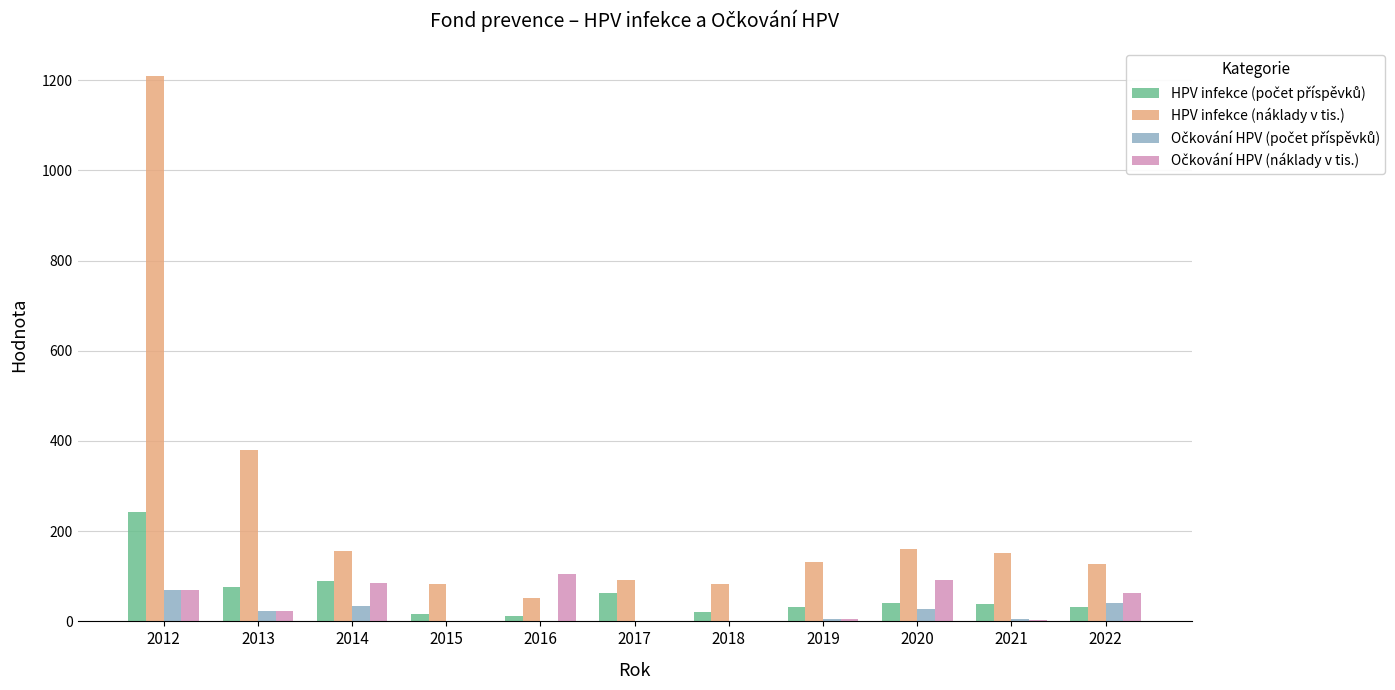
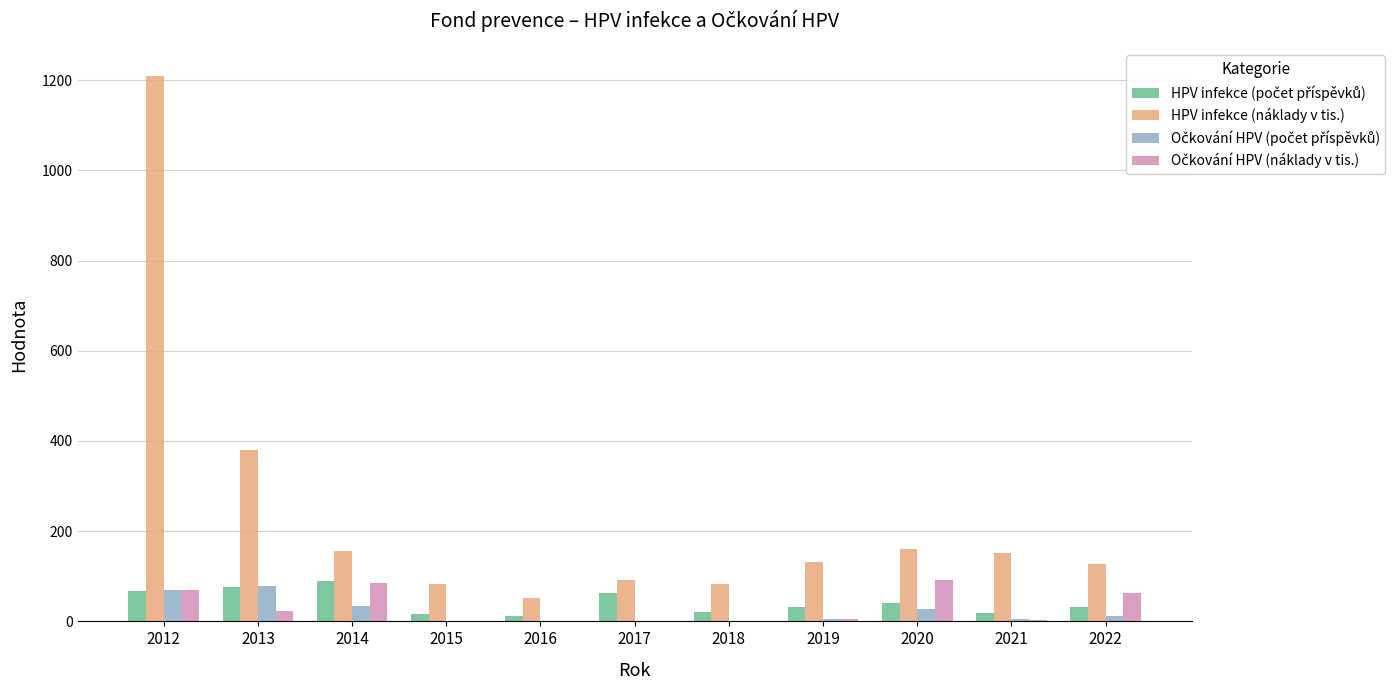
  {
    "HPV infekce (počet příspěvků)": {
-     "2012": 240,
+     "2012": 70,
      "2013": 80,
      "2014": 90,
      "2015": 20,
      "2016": 10,
      "2017": 60,
      "2018": 20,
      "2019": 30,
      "2020": 40,
-     "2021": 40,
+     "2021": 20,
      "2022": 30
    },
    "HPV infekce (náklady v tis.)": {
      "2012": 1210,
      "2013": 380,
      "2014": 160,
      "2015": 80,
      "2016": 50,
      "2017": 90,
      "2018": 80,
      "2019": 130,
      "2020": 160,
      "2021": 150,
      "2022": 130
    },
    "Očkování HPV (počet příspěvků)": {
      "2012": 70,
-     "2013": 20,
+     "2013": 80,
      "2014": 40,
      "2015": 0,
      "2018": 0,
      "2019": 10,
      "2020": 30,
-     "2022": 40
+     "2022": 10
    },
    "Očkování HPV (náklady v tis.)": {
      "2012": 70,
      "2013": 20,
      "2014": 90,
      "2015": 0,
-     "2016": 110,
+     "2016": 0,
      "2018": 0,
      "2020": 90,
      "2022": 60
    }
  }
